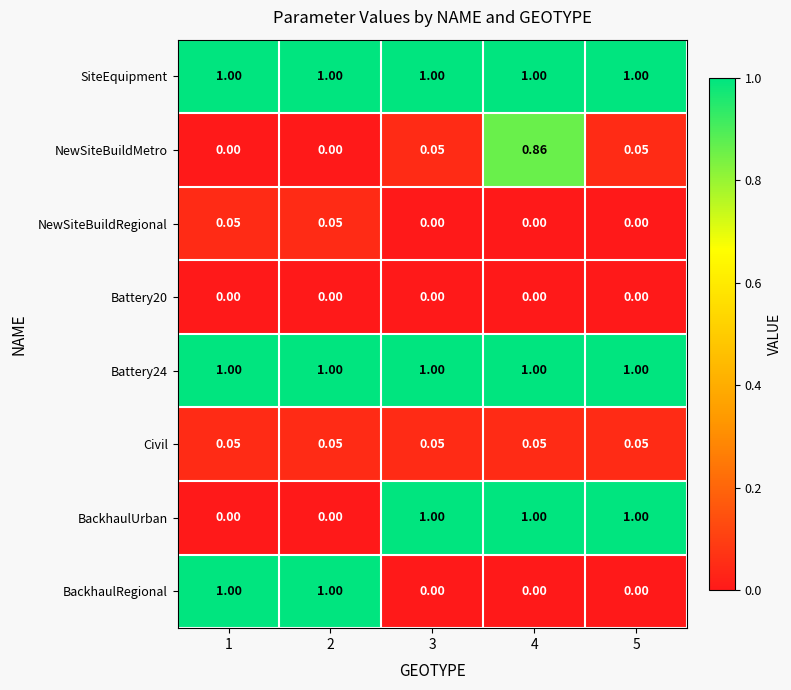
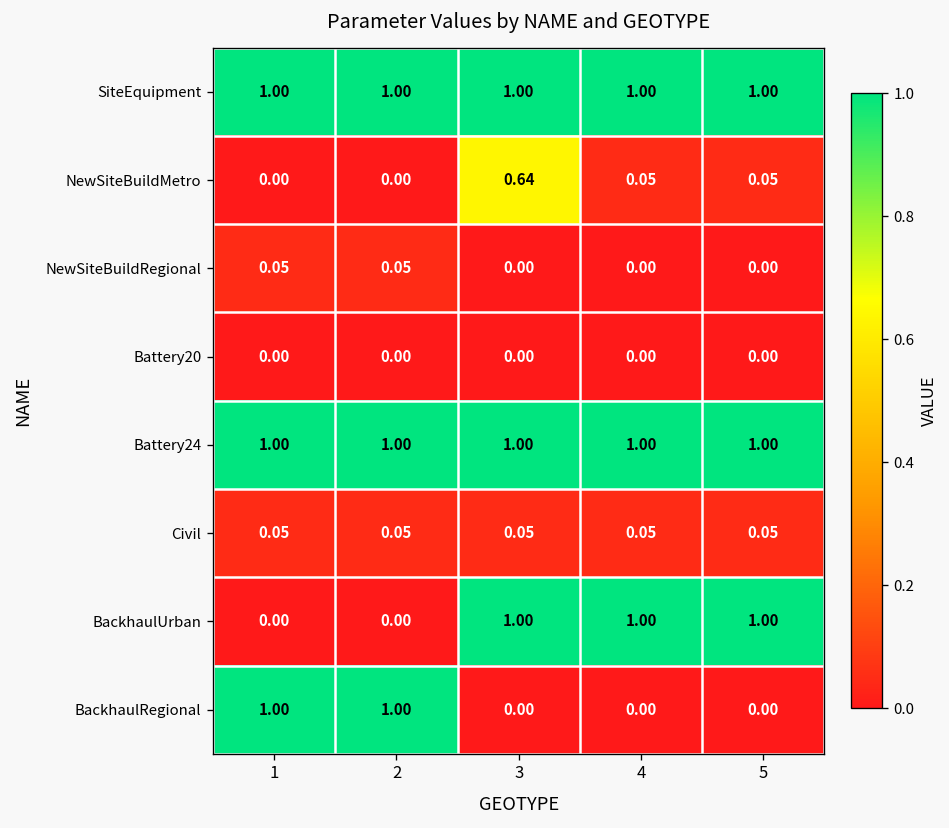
  {
    "SiteEquipment": {
      "1": 1.00,
      "2": 1.00,
      "3": 1.00,
      "4": 1.00,
      "5": 1.00
    },
    "NewSiteBuildMetro": {
      "1": 0.00,
      "2": 0.00,
-     "3": 0.05,
-     "4": 0.86,
+     "3": 0.64,
+     "4": 0.05,
      "5": 0.05
    },
    "NewSiteBuildRegional": {
      "1": 0.05,
      "2": 0.05,
      "3": 0.00,
      "4": 0.00,
      "5": 0.00
    },
    "Battery20": {
      "1": 0.00,
      "2": 0.00,
      "3": 0.00,
      "4": 0.00,
      "5": 0.00
    },
    "Battery24": {
      "1": 1.00,
      "2": 1.00,
      "3": 1.00,
      "4": 1.00,
      "5": 1.00
    },
    "Civil": {
      "1": 0.05,
      "2": 0.05,
      "3": 0.05,
      "4": 0.05,
      "5": 0.05
    },
    "BackhaulUrban": {
      "1": 0.00,
      "2": 0.00,
      "3": 1.00,
      "4": 1.00,
      "5": 1.00
    },
    "BackhaulRegional": {
      "1": 1.00,
      "2": 1.00,
      "3": 0.00,
      "4": 0.00,
      "5": 0.00
    }
  }
